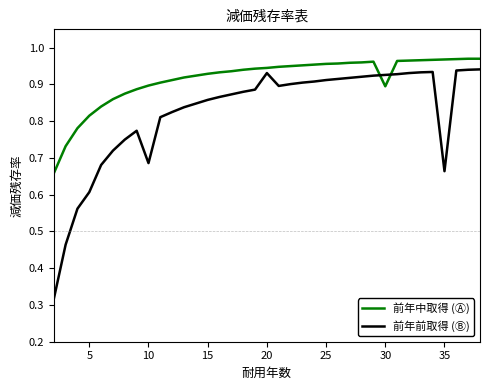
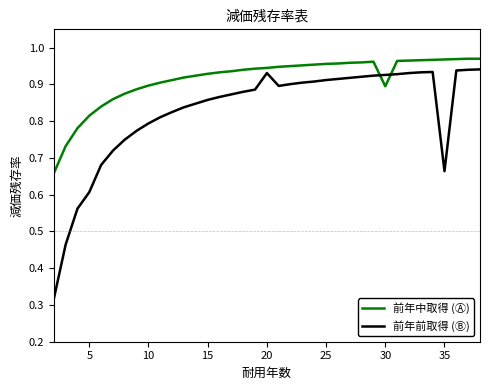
  {
    "前年中取得 (Ⓐ)": {
      "5": 0.82,
      "10": 0.90,
      "15": 0.93,
      "20": 0.95,
      "25": 0.96,
      "30": 0.90,
      "35": 0.97
    },
    "前年前取得 (Ⓑ)": {
      "5": 0.61,
-     "10": 0.69,
+     "10": 0.79,
      "15": 0.86,
      "20": 0.93,
      "25": 0.91,
      "30": 0.93,
      "35": 0.66
    }
  }
